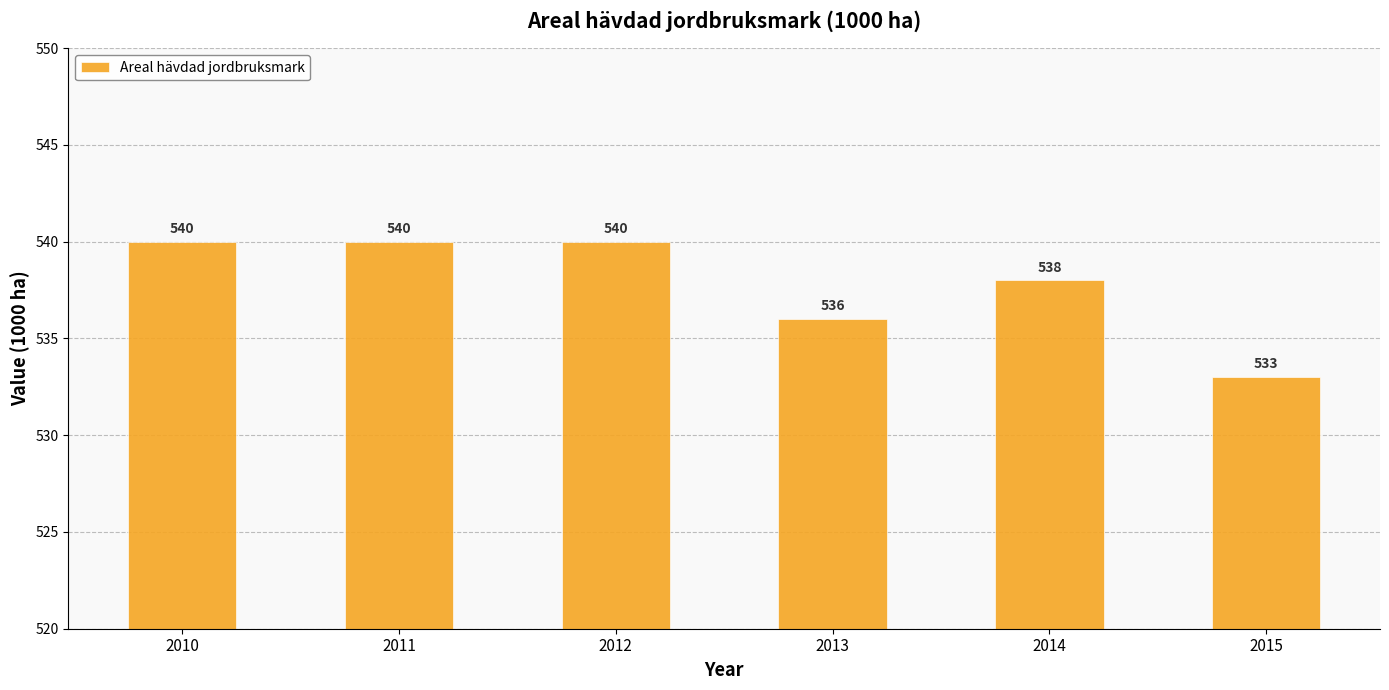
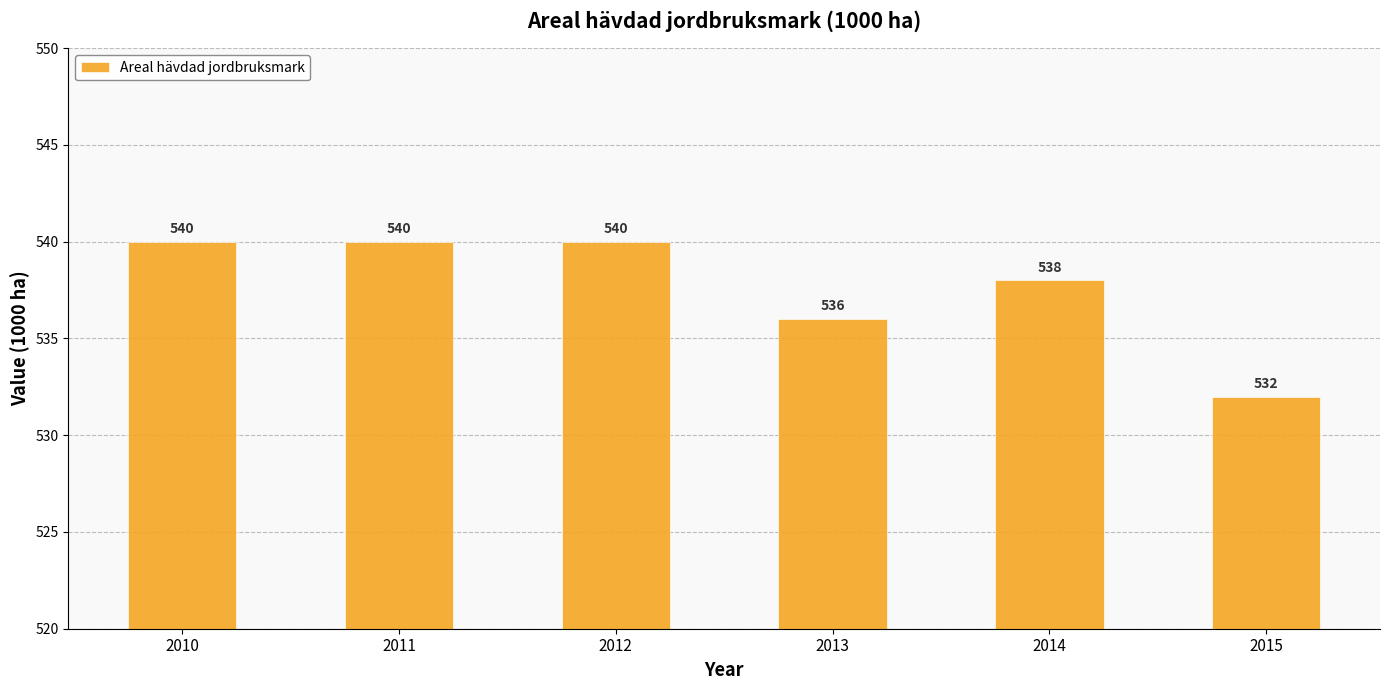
  {
    "2010": 540,
    "2011": 540,
    "2012": 540,
    "2013": 536,
    "2014": 538,
-   "2015": 533
+   "2015": 532
  }
